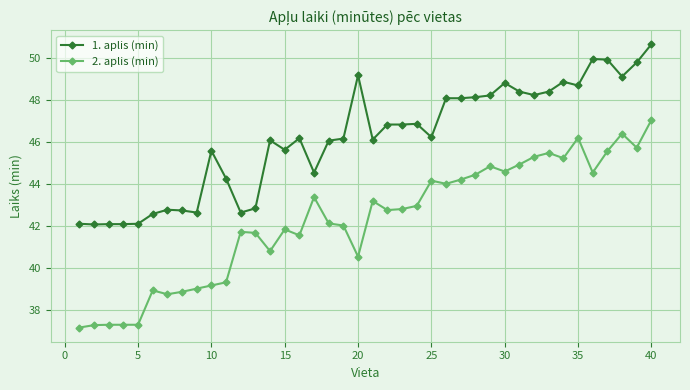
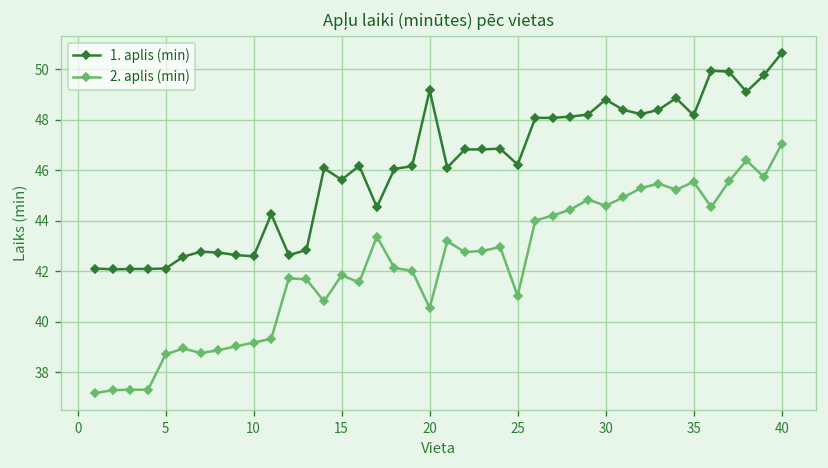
  {
    "1. aplis (min)": {
      "5": 42.1,
-     "10": 45.6,
+     "10": 42.6,
      "15": 45.6,
      "20": 49.2,
      "25": 46.2,
      "30": 48.8,
-     "35": 48.7,
+     "35": 48.2,
      "40": 50.6
    },
    "2. aplis (min)": {
-     "5": 37.3,
+     "5": 38.7,
      "10": 39.2,
      "15": 41.8,
      "20": 40.5,
-     "25": 44.2,
+     "25": 41.0,
      "30": 44.6,
-     "35": 46.2,
+     "35": 45.5,
      "40": 47.0
    }
  }
